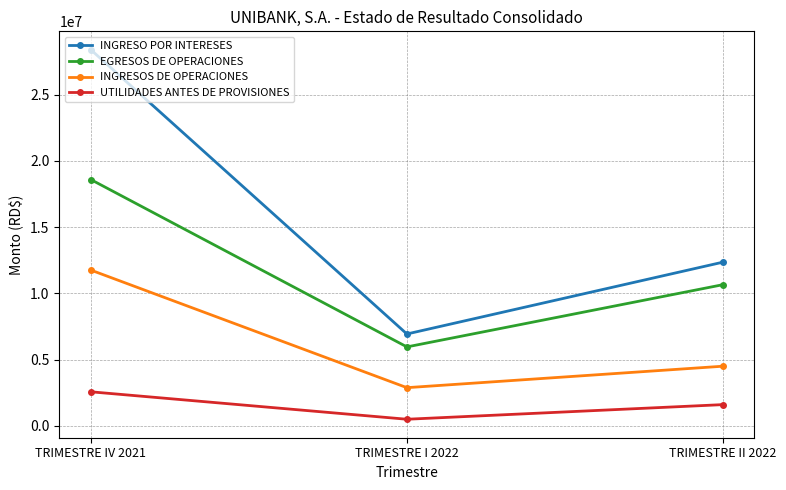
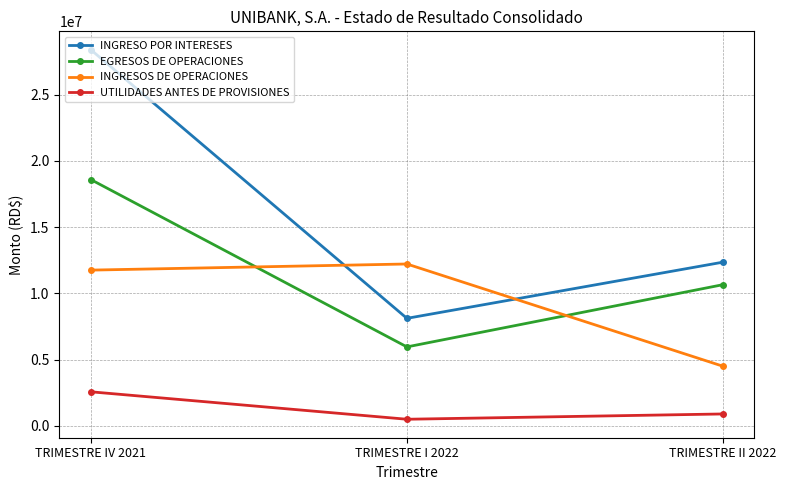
  {
    "INGRESO POR INTERESES": {
-     "TRIMESTRE I 2022": 6900000,
+     "TRIMESTRE I 2022": 8100000,
      "TRIMESTRE II 2022": 12400000
    },
    "EGRESOS DE OPERACIONES": {
      "TRIMESTRE IV 2021": 18600000,
      "TRIMESTRE I 2022": 6000000,
      "TRIMESTRE II 2022": 10700000
    },
    "INGRESOS DE OPERACIONES": {
      "TRIMESTRE IV 2021": 11800000,
-     "TRIMESTRE I 2022": 2900000,
+     "TRIMESTRE I 2022": 12200000,
      "TRIMESTRE II 2022": 4500000
    },
    "UTILIDADES ANTES DE PROVISIONES": {
      "TRIMESTRE IV 2021": 2600000,
      "TRIMESTRE I 2022": 500000,
-     "TRIMESTRE II 2022": 1600000
+     "TRIMESTRE II 2022": 900000
    }
  }
